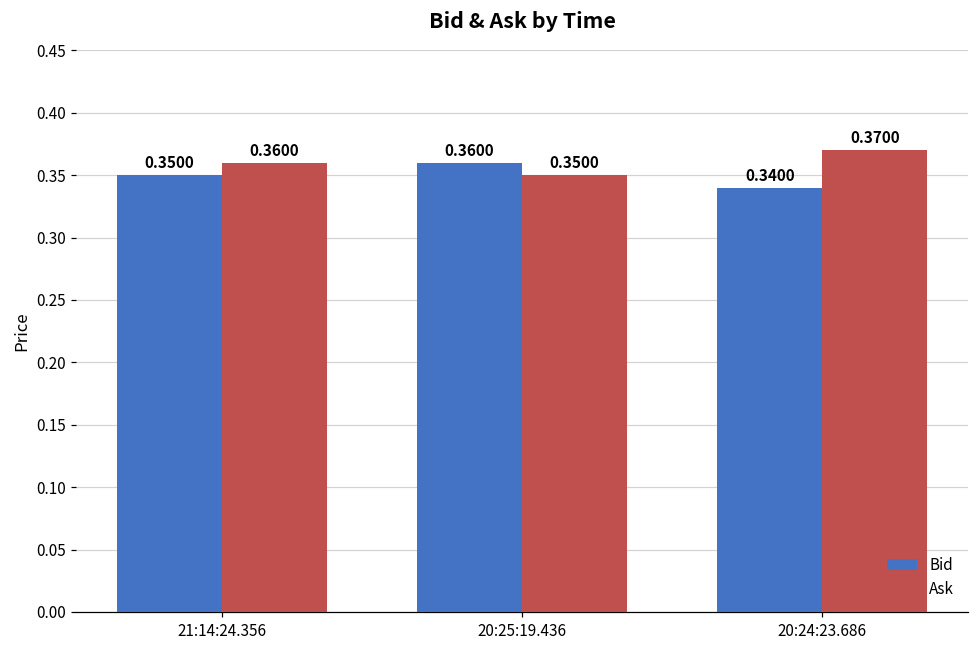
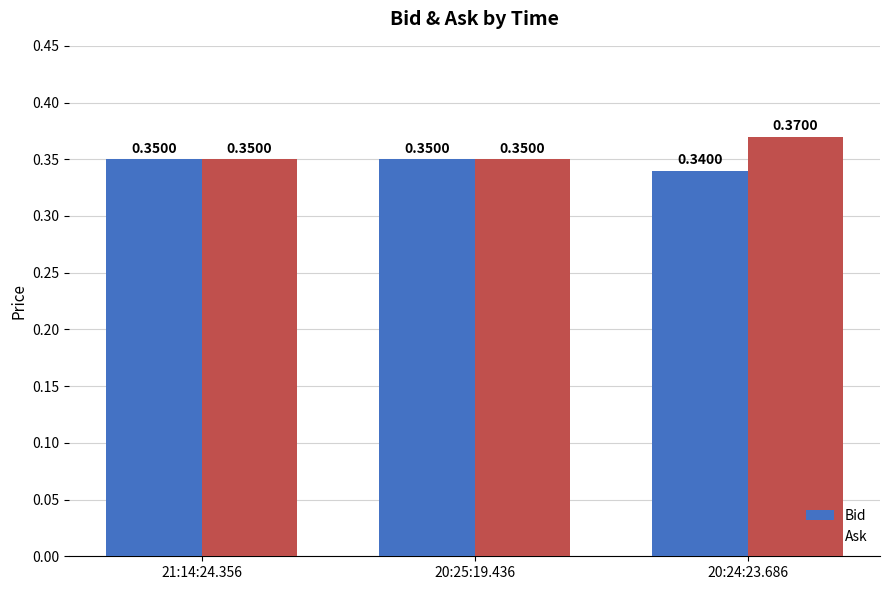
  {
    "Bid": {
      "21:14:24.356": 0.3500,
-     "20:25:19.436": 0.3600,
+     "20:25:19.436": 0.3500,
      "20:24:23.686": 0.3400
    },
    "Ask": {
-     "21:14:24.356": 0.3600,
+     "21:14:24.356": 0.3500,
      "20:25:19.436": 0.3500,
      "20:24:23.686": 0.3700
    }
  }
